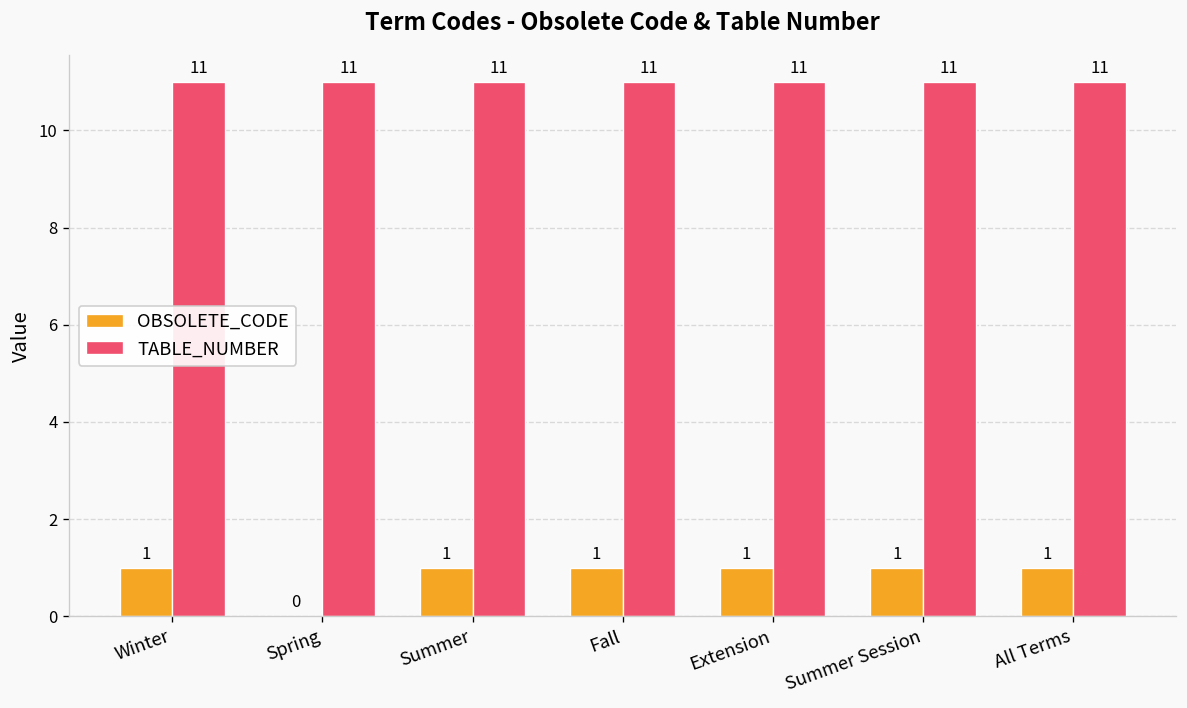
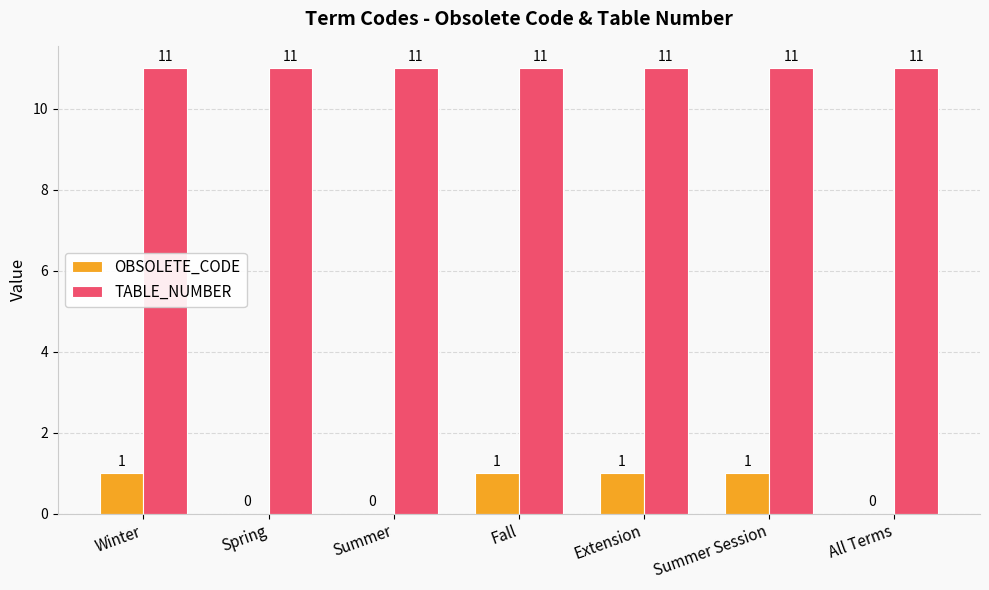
  {
    "OBSOLETE_CODE": {
      "Winter": 1,
      "Spring": 0,
-     "Summer": 1,
+     "Summer": 0,
      "Fall": 1,
      "Extension": 1,
      "Summer Session": 1,
-     "All Terms": 1
+     "All Terms": 0
    },
    "TABLE_NUMBER": {
      "Winter": 11,
      "Spring": 11,
      "Summer": 11,
      "Fall": 11,
      "Extension": 11,
      "Summer Session": 11,
      "All Terms": 11
    }
  }
